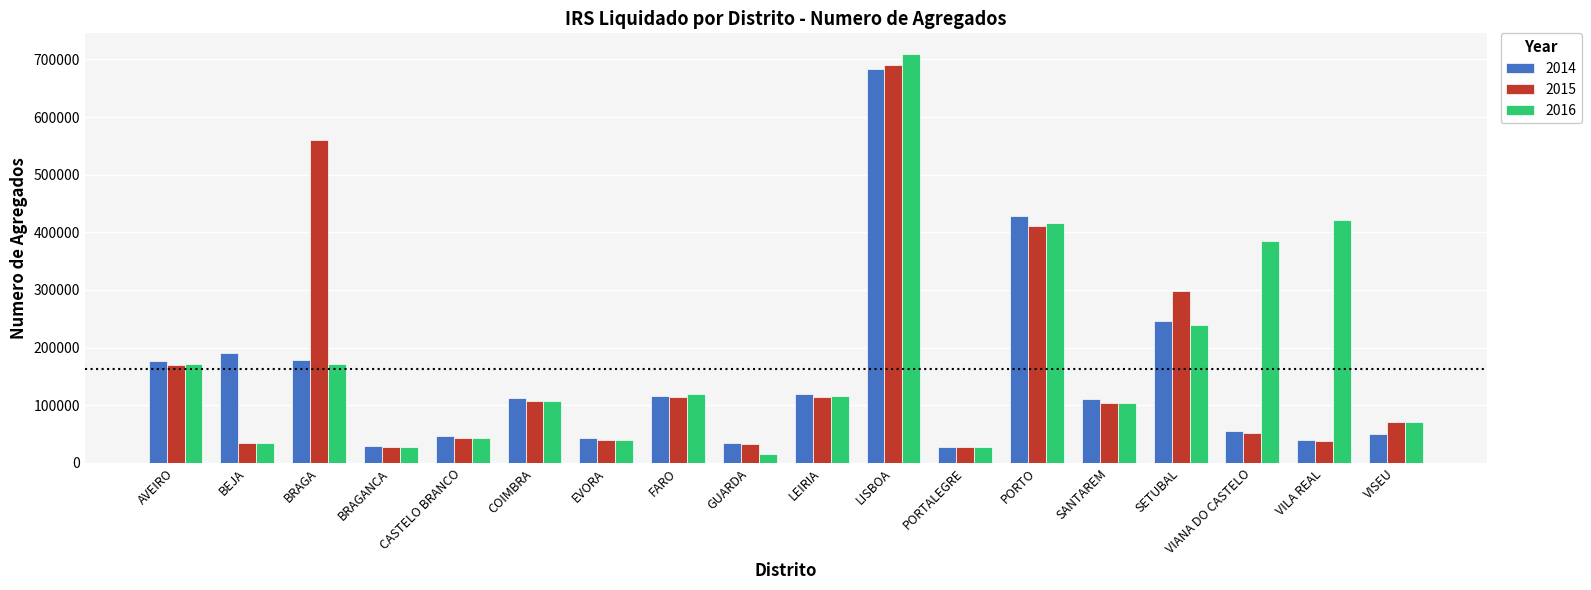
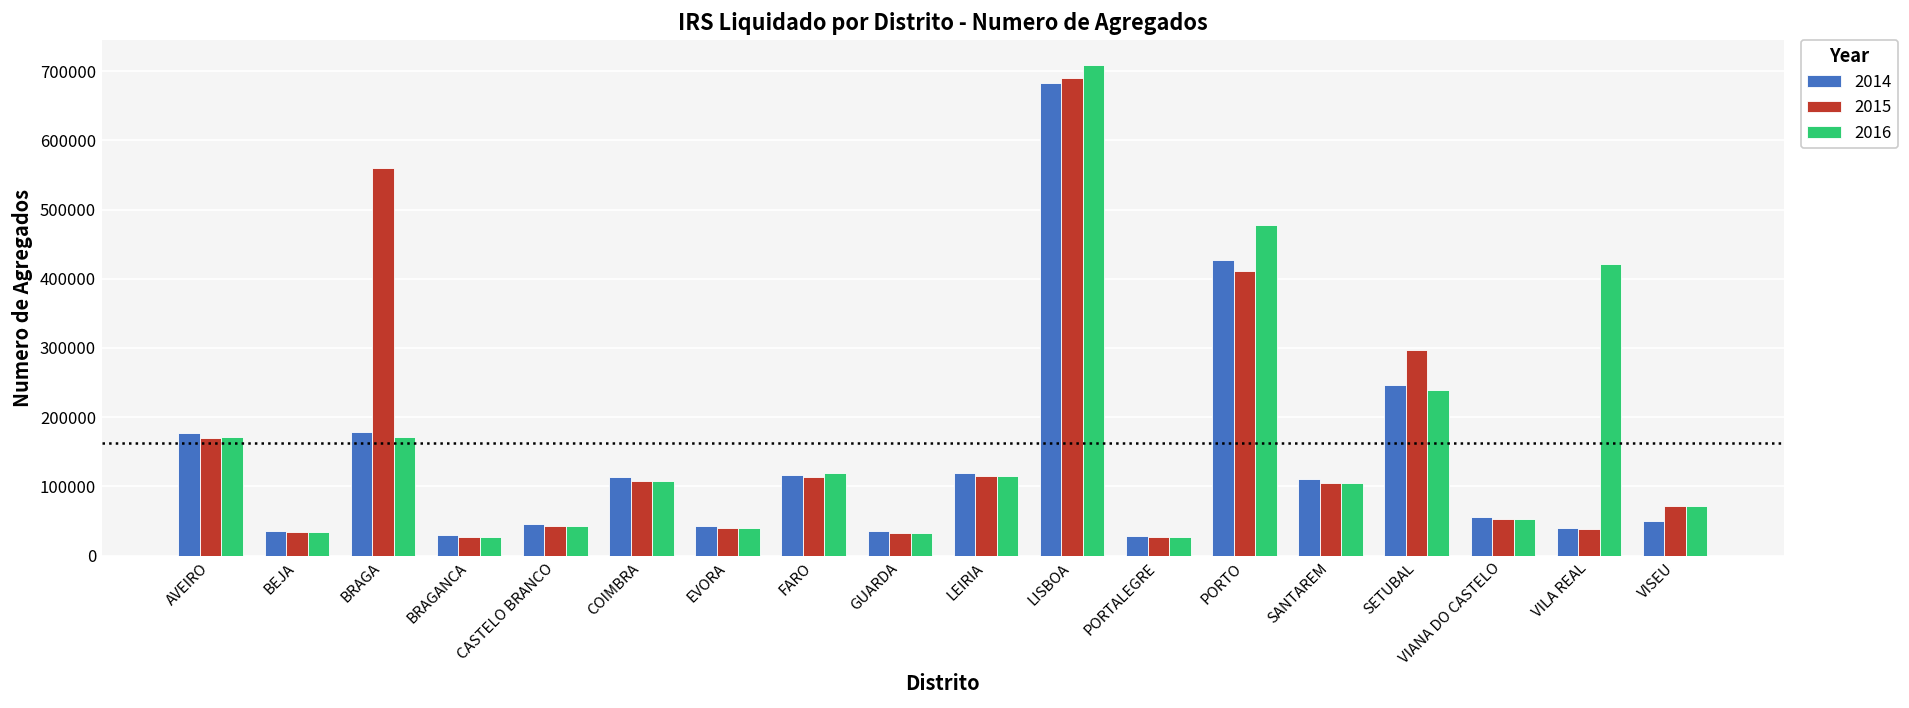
  {
    "2014": {
      "AVEIRO": 180000,
-     "BEJA": 190000,
+     "BEJA": 40000,
      "BRAGA": 180000,
      "BRAGANCA": 30000,
      "CASTELO BRANCO": 50000,
      "COIMBRA": 110000,
      "EVORA": 40000,
      "FARO": 120000,
      "GUARDA": 30000,
      "LEIRIA": 120000,
      "LISBOA": 680000,
      "PORTALEGRE": 30000,
      "PORTO": 430000,
      "SANTAREM": 110000,
      "SETUBAL": 250000,
      "VIANA DO CASTELO": 60000,
      "VILA REAL": 40000,
      "VISEU": 50000
    },
    "2015": {
      "AVEIRO": 170000,
      "BEJA": 30000,
      "BRAGA": 560000,
      "BRAGANCA": 30000,
      "CASTELO BRANCO": 40000,
      "COIMBRA": 110000,
      "EVORA": 40000,
      "FARO": 110000,
      "GUARDA": 30000,
      "LEIRIA": 110000,
      "LISBOA": 690000,
      "PORTALEGRE": 30000,
      "PORTO": 410000,
      "SANTAREM": 100000,
      "SETUBAL": 300000,
      "VIANA DO CASTELO": 50000,
      "VILA REAL": 40000,
      "VISEU": 70000
    },
    "2016": {
      "AVEIRO": 170000,
      "BEJA": 30000,
      "BRAGA": 170000,
      "BRAGANCA": 30000,
      "CASTELO BRANCO": 40000,
      "COIMBRA": 110000,
      "EVORA": 40000,
      "FARO": 120000,
-     "GUARDA": 20000,
+     "GUARDA": 30000,
      "LEIRIA": 120000,
      "LISBOA": 710000,
      "PORTALEGRE": 30000,
-     "PORTO": 420000,
+     "PORTO": 480000,
      "SANTAREM": 100000,
      "SETUBAL": 240000,
-     "VIANA DO CASTELO": 390000,
+     "VIANA DO CASTELO": 50000,
      "VILA REAL": 420000,
      "VISEU": 70000
    }
  }
